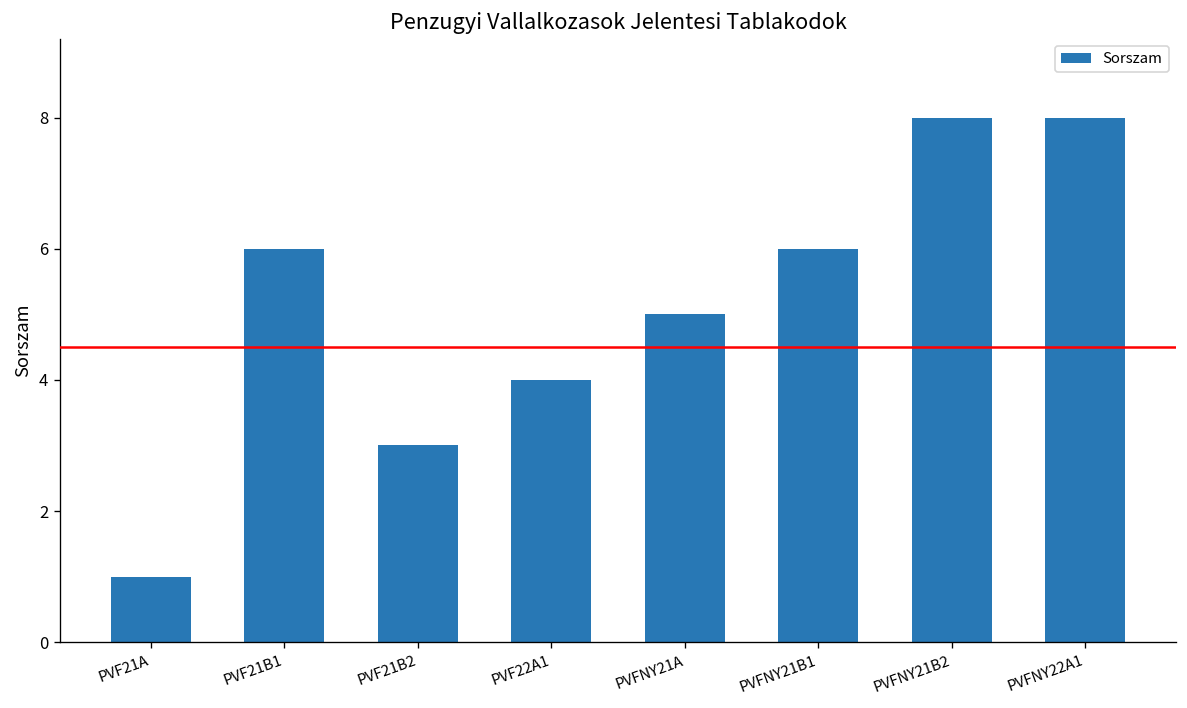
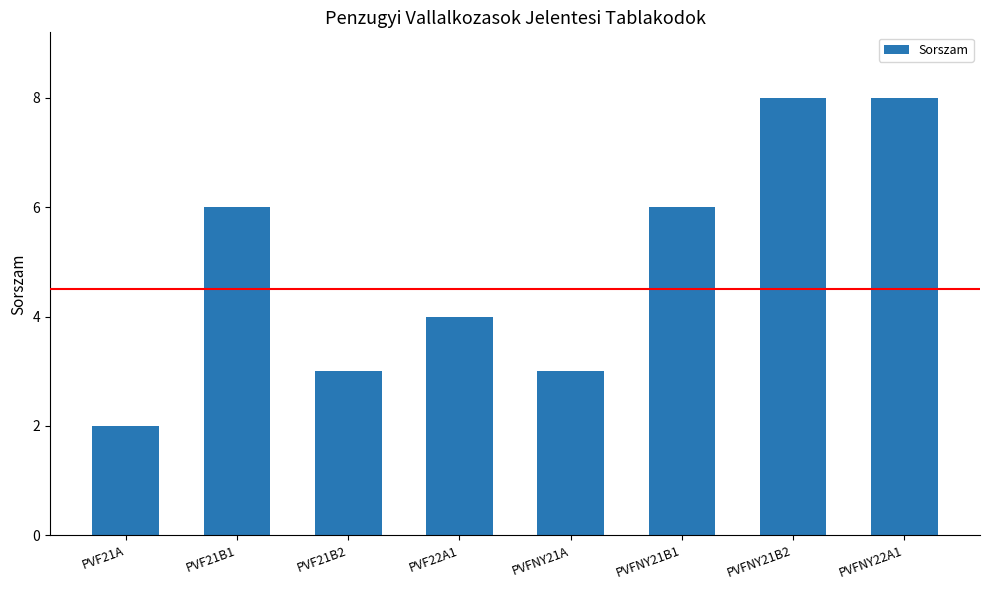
  {
-   "PVF21A": 1,
+   "PVF21A": 2,
    "PVF21B1": 6,
    "PVF21B2": 3,
    "PVF22A1": 4,
-   "PVFNY21A": 5,
+   "PVFNY21A": 3,
    "PVFNY21B1": 6,
    "PVFNY21B2": 8,
    "PVFNY22A1": 8
  }
